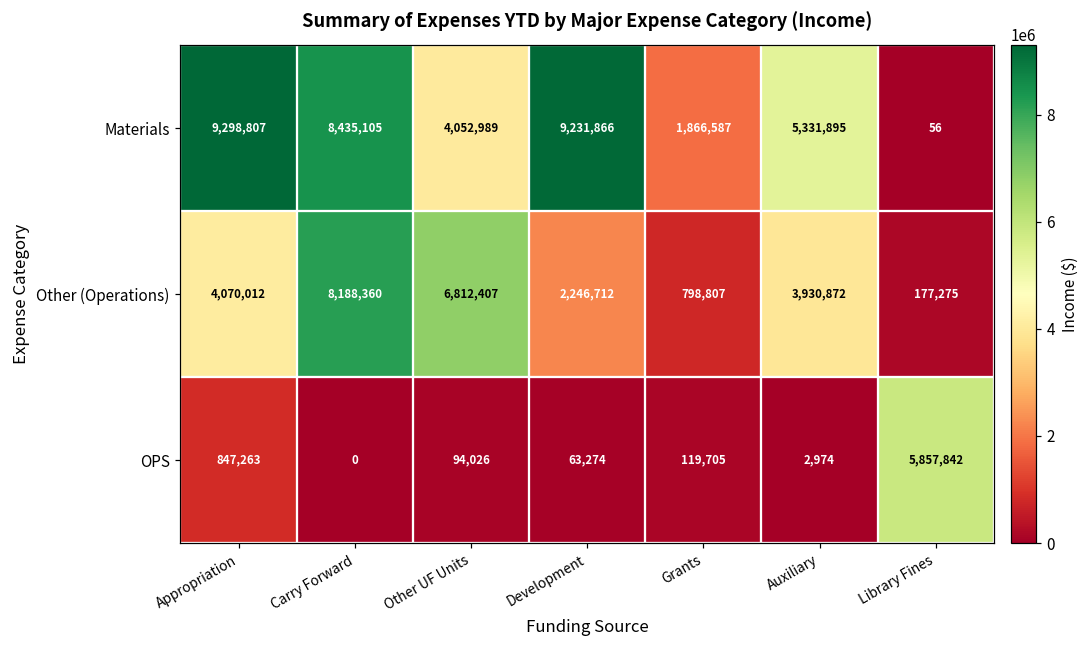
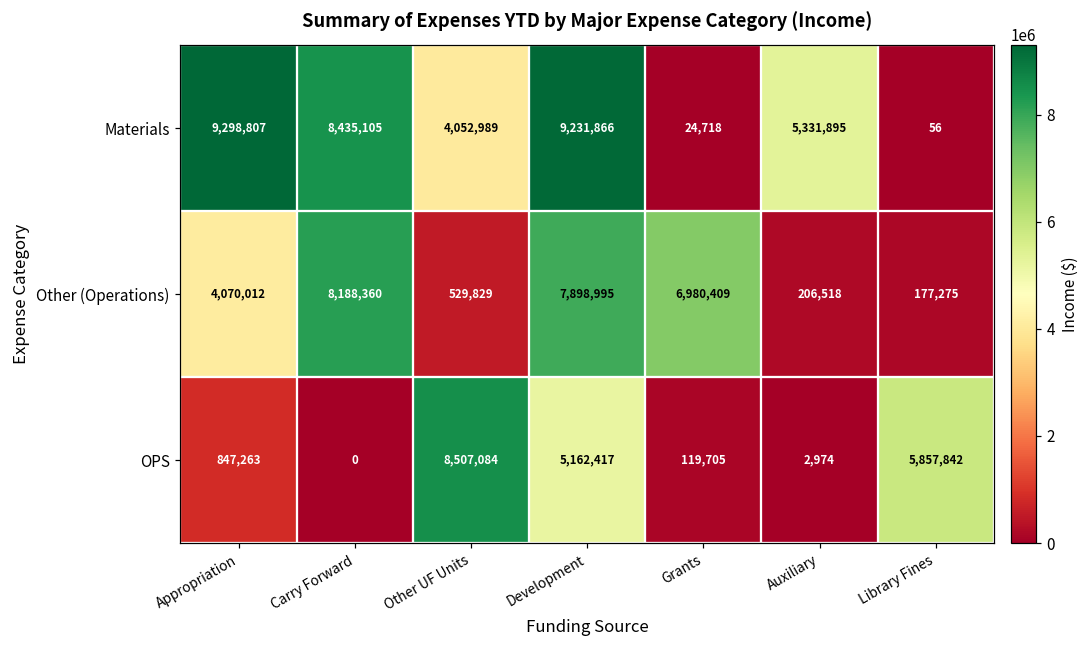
  {
    "Materials": {
      "Appropriation": "9,298,807",
      "Carry Forward": "8,435,105",
      "Other UF Units": "4,052,989",
      "Development": "9,231,866",
-     "Grants": "1,866,587",
+     "Grants": "24,718",
      "Auxiliary": "5,331,895",
      "Library Fines": "56"
    },
    "Other (Operations)": {
      "Appropriation": "4,070,012",
      "Carry Forward": "8,188,360",
-     "Other UF Units": "6,812,407",
-     "Development": "2,246,712",
-     "Grants": "798,807",
-     "Auxiliary": "3,930,872",
+     "Other UF Units": "529,829",
+     "Development": "7,898,995",
+     "Grants": "6,980,409",
+     "Auxiliary": "206,518",
      "Library Fines": "177,275"
    },
    "OPS": {
      "Appropriation": "847,263",
      "Carry Forward": "0",
-     "Other UF Units": "94,026",
-     "Development": "63,274",
+     "Other UF Units": "8,507,084",
+     "Development": "5,162,417",
      "Grants": "119,705",
      "Auxiliary": "2,974",
      "Library Fines": "5,857,842"
    }
  }
